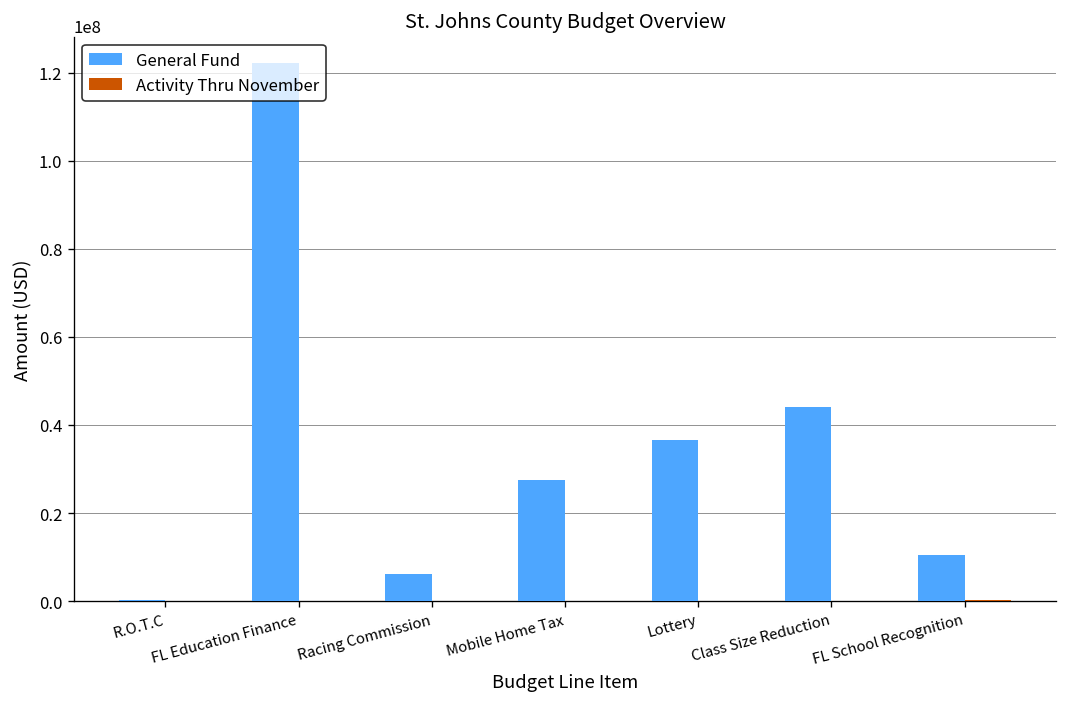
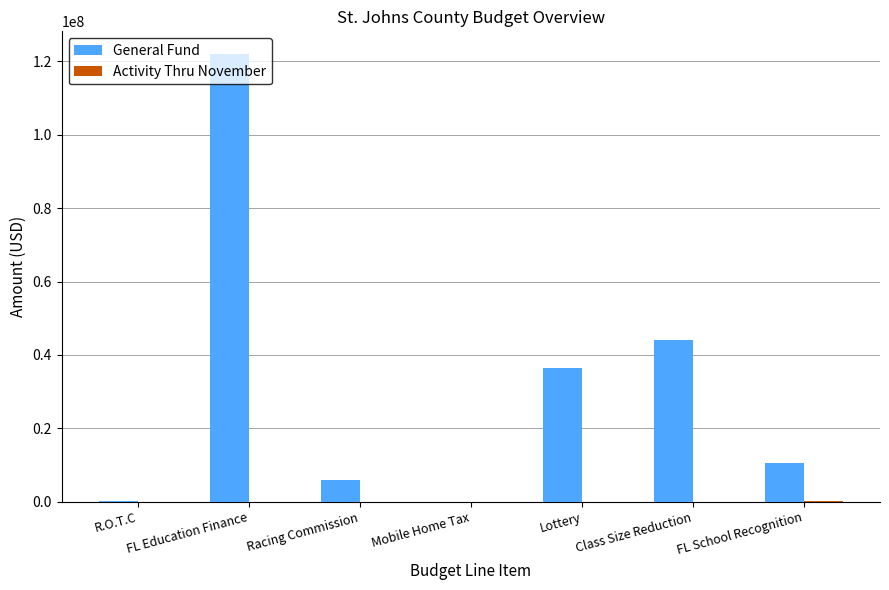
  {
    "General Fund": {
      "Racing Commission": 6000000,
-     "Mobile Home Tax": 27000000,
+     "Mobile Home Tax": 0,
      "Lottery": 37000000,
      "Class Size Reduction": 44000000,
      "FL School Recognition": 10000000
    },
    "Activity Thru November": {
      "R.O.T.C": 0,
      "FL Education Finance": 0,
      "Racing Commission": 0,
      "Mobile Home Tax": 0,
      "Lottery": 0,
      "Class Size Reduction": 0
    }
  }
